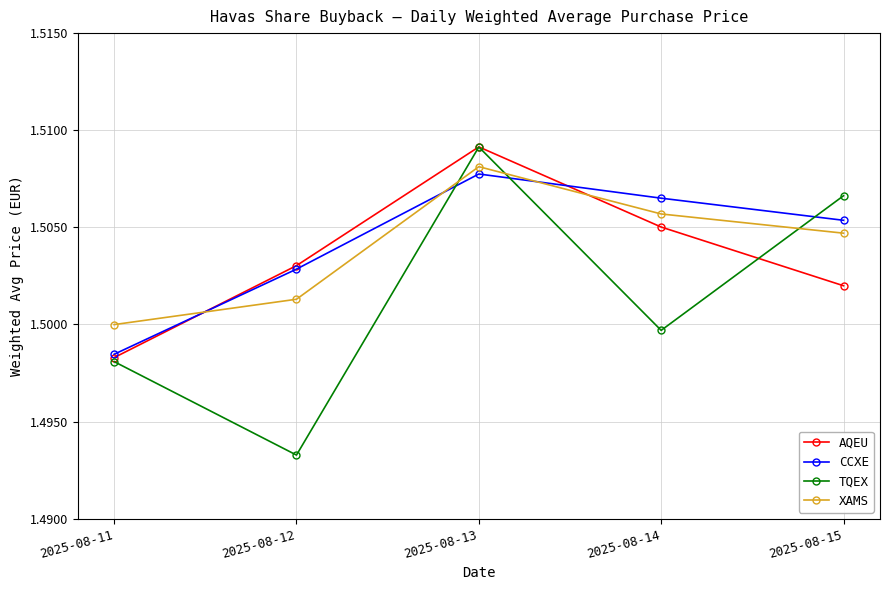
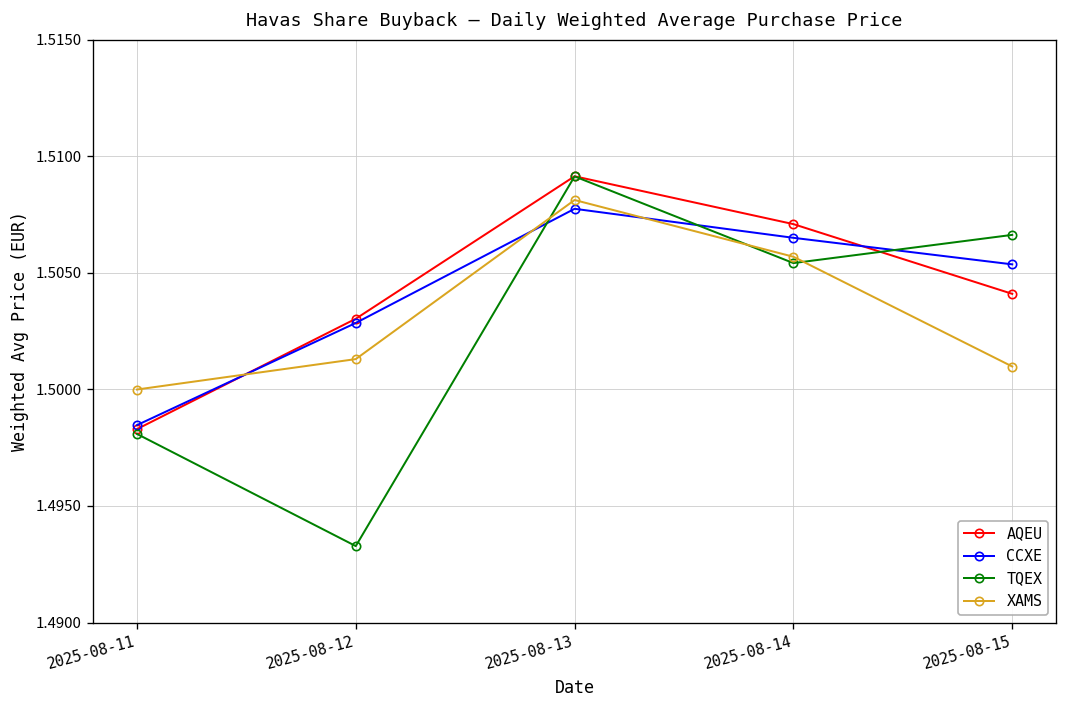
  {
    "AQEU": {
      "2025-08-11": 1.4983,
      "2025-08-12": 1.5030,
-     "2025-08-14": 1.5050,
-     "2025-08-15": 1.5020
+     "2025-08-14": 1.5071,
+     "2025-08-15": 1.5041
    },
    "CCXE": {
      "2025-08-11": 1.4985,
      "2025-08-12": 1.5029,
      "2025-08-13": 1.5077,
      "2025-08-14": 1.5065,
      "2025-08-15": 1.5054
    },
    "TQEX": {
      "2025-08-11": 1.4981,
      "2025-08-12": 1.4933,
-     "2025-08-14": 1.4997,
+     "2025-08-14": 1.5054,
      "2025-08-15": 1.5066
    },
    "XAMS": {
      "2025-08-11": 1.5000,
      "2025-08-12": 1.5013,
      "2025-08-13": 1.5081,
      "2025-08-14": 1.5057,
-     "2025-08-15": 1.5047
+     "2025-08-15": 1.5010
    }
  }
